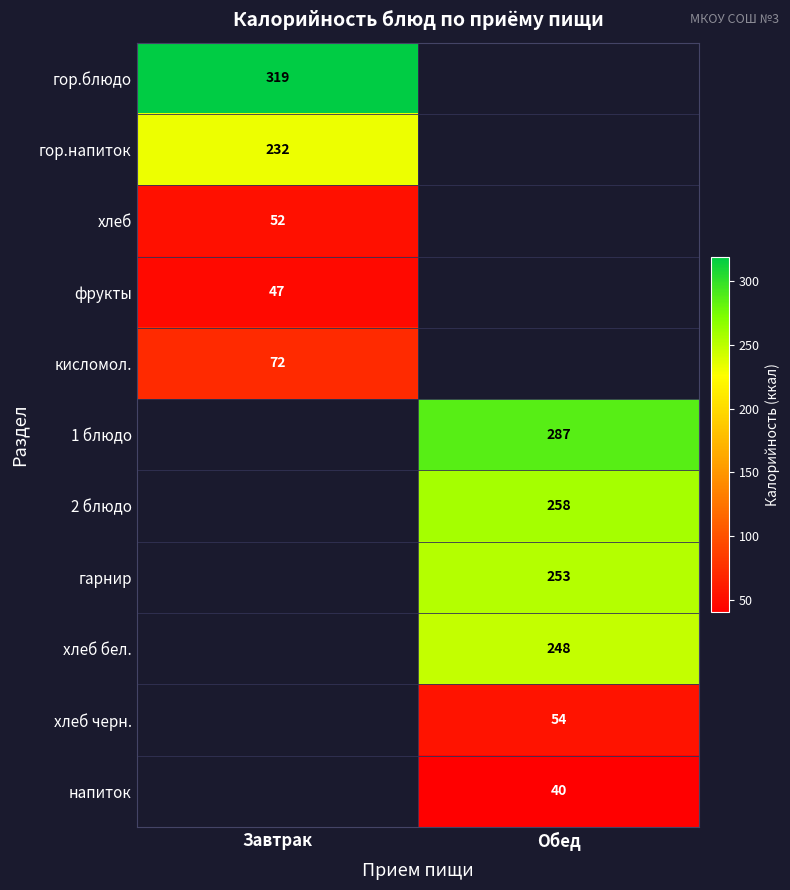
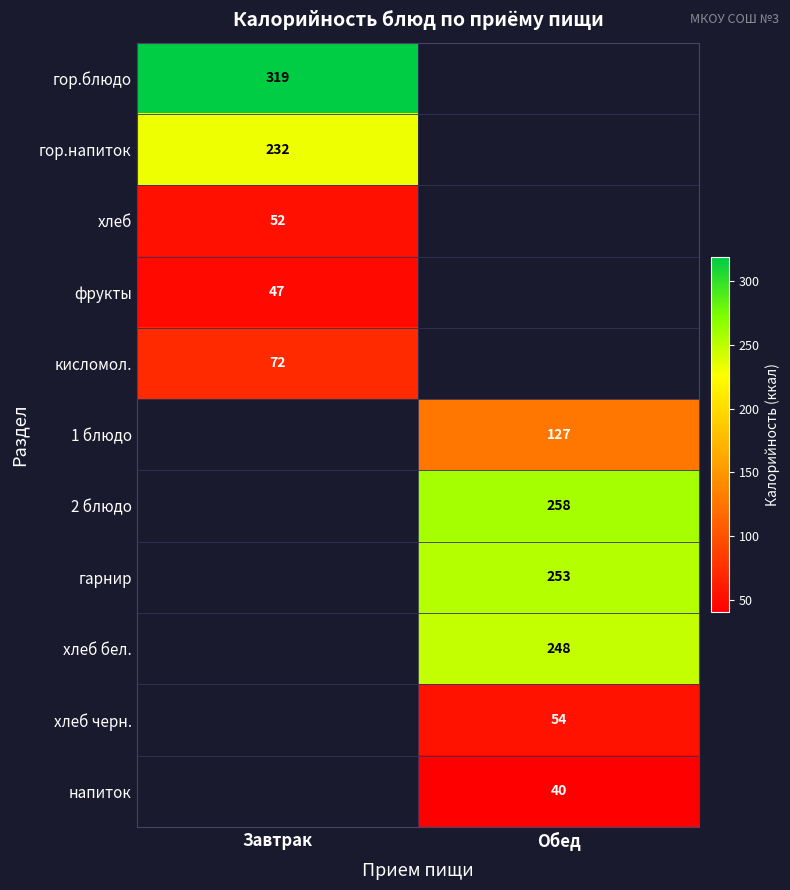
  {
    "гор.блюдо": {
      "Завтрак": 319
    },
    "гор.напиток": {
      "Завтрак": 232
    },
    "хлеб": {
      "Завтрак": 52
    },
    "фрукты": {
      "Завтрак": 47
    },
    "кисломол.": {
      "Завтрак": 72
    },
    "1 блюдо": {
-     "Обед": 287
+     "Обед": 127
    },
    "2 блюдо": {
      "Обед": 258
    },
    "гарнир": {
      "Обед": 253
    },
    "хлеб бел.": {
      "Обед": 248
    },
    "хлеб черн.": {
      "Обед": 54
    },
    "напиток": {
      "Обед": 40
    }
  }
